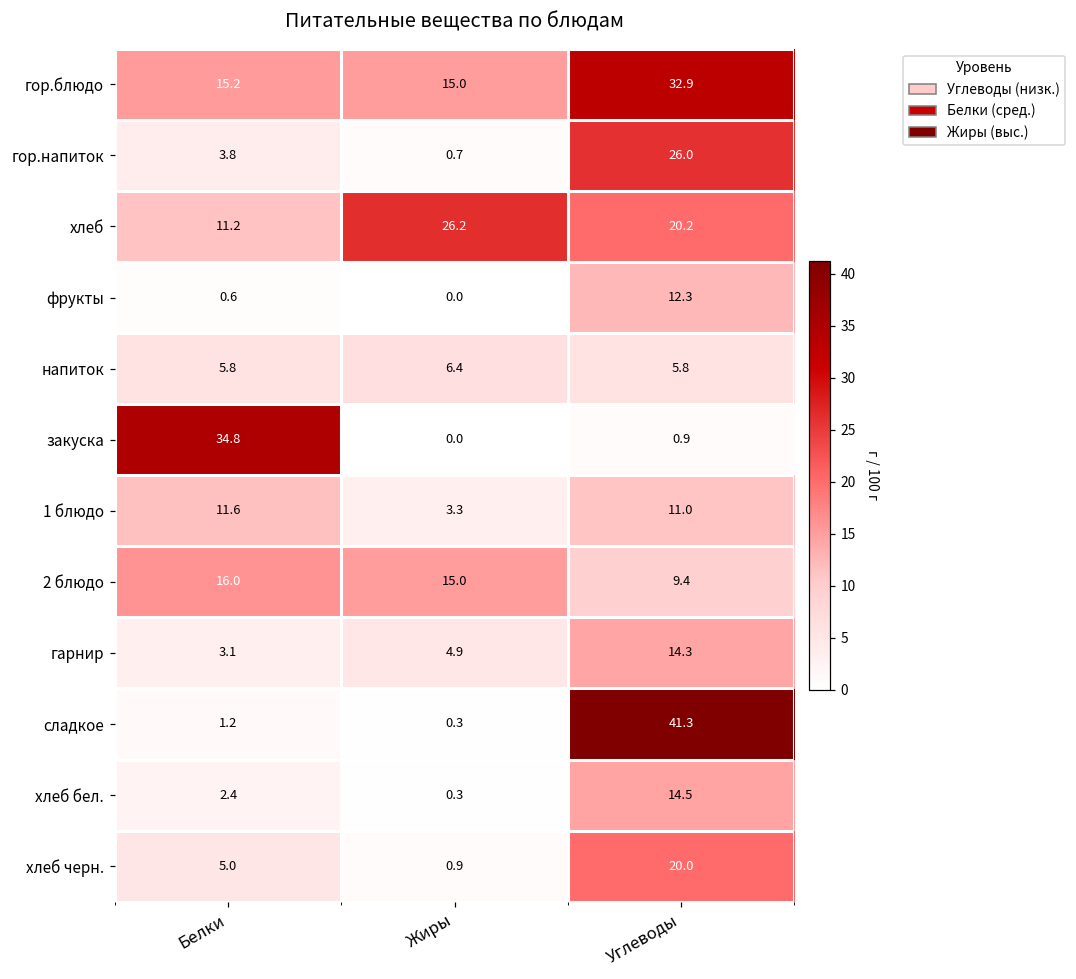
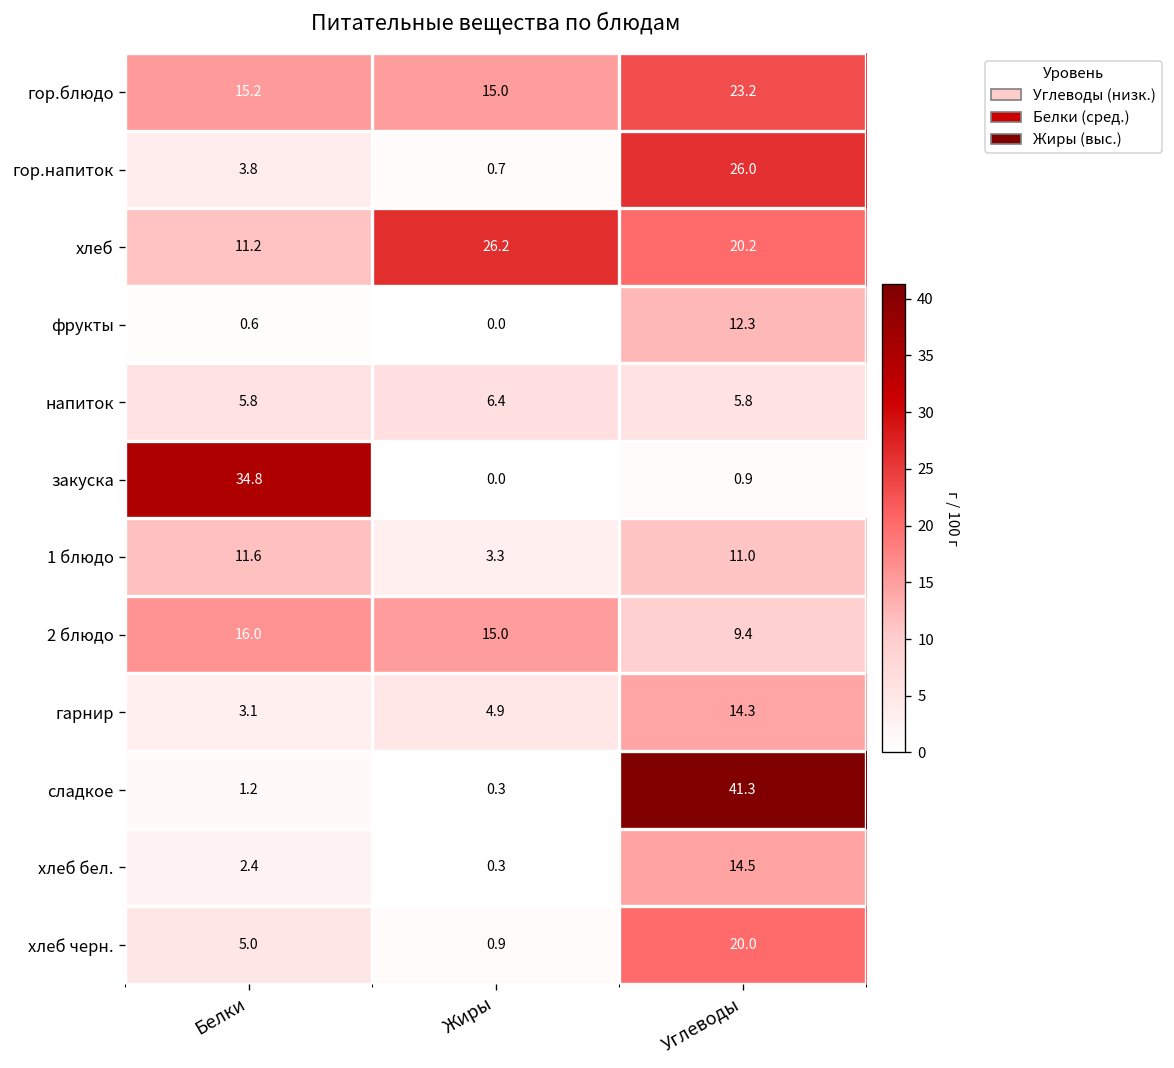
  {
    "гор.блюдо": {
      "Белки": 15.2,
      "Жиры": 15.0,
-     "Углеводы": 32.9
+     "Углеводы": 23.2
    },
    "гор.напиток": {
      "Белки": 3.8,
      "Жиры": 0.7,
      "Углеводы": 26.0
    },
    "хлеб": {
      "Белки": 11.2,
      "Жиры": 26.2,
      "Углеводы": 20.2
    },
    "фрукты": {
      "Белки": 0.6,
      "Жиры": 0.0,
      "Углеводы": 12.3
    },
    "напиток": {
      "Белки": 5.8,
      "Жиры": 6.4,
      "Углеводы": 5.8
    },
    "закуска": {
      "Белки": 34.8,
      "Жиры": 0.0,
      "Углеводы": 0.9
    },
    "1 блюдо": {
      "Белки": 11.6,
      "Жиры": 3.3,
      "Углеводы": 11.0
    },
    "2 блюдо": {
      "Белки": 16.0,
      "Жиры": 15.0,
      "Углеводы": 9.4
    },
    "гарнир": {
      "Белки": 3.1,
      "Жиры": 4.9,
      "Углеводы": 14.3
    },
    "сладкое": {
      "Белки": 1.2,
      "Жиры": 0.3,
      "Углеводы": 41.3
    },
    "хлеб бел.": {
      "Белки": 2.4,
      "Жиры": 0.3,
      "Углеводы": 14.5
    },
    "хлеб черн.": {
      "Белки": 5.0,
      "Жиры": 0.9,
      "Углеводы": 20.0
    }
  }
